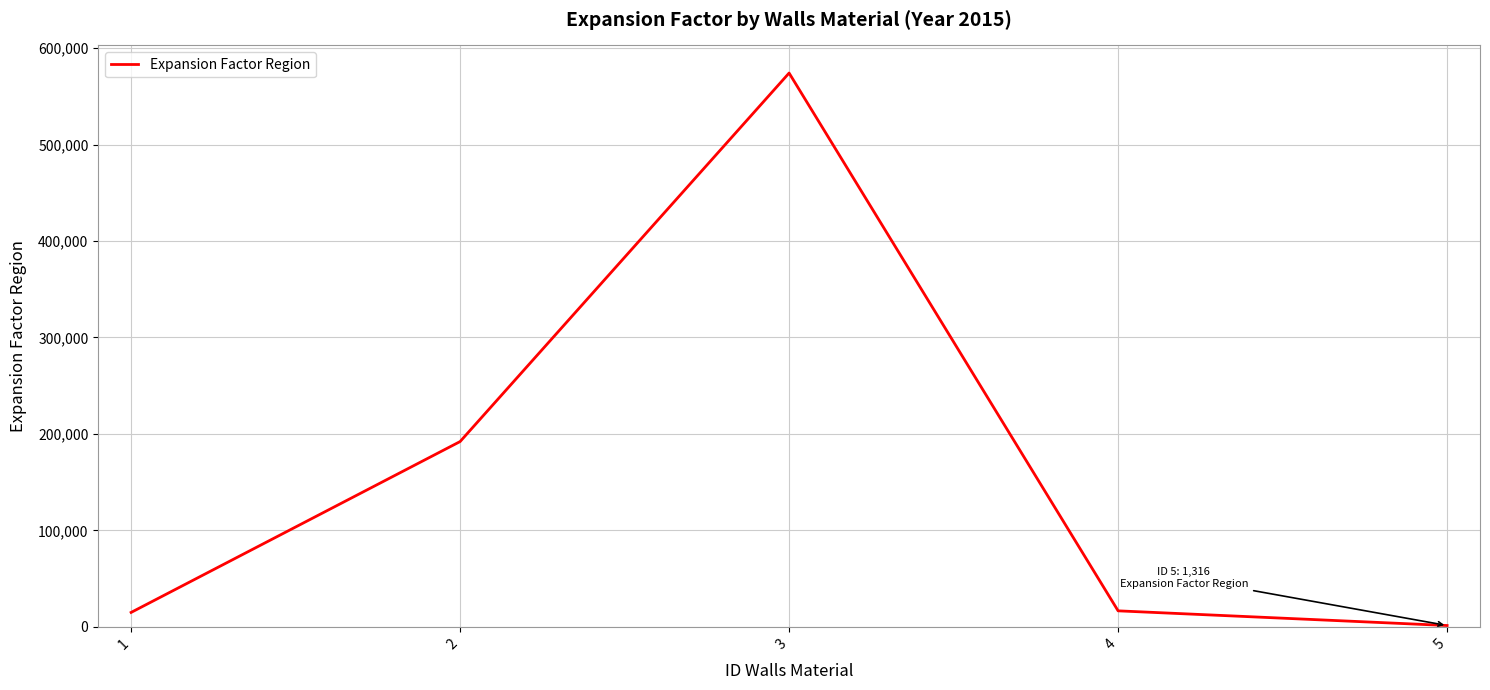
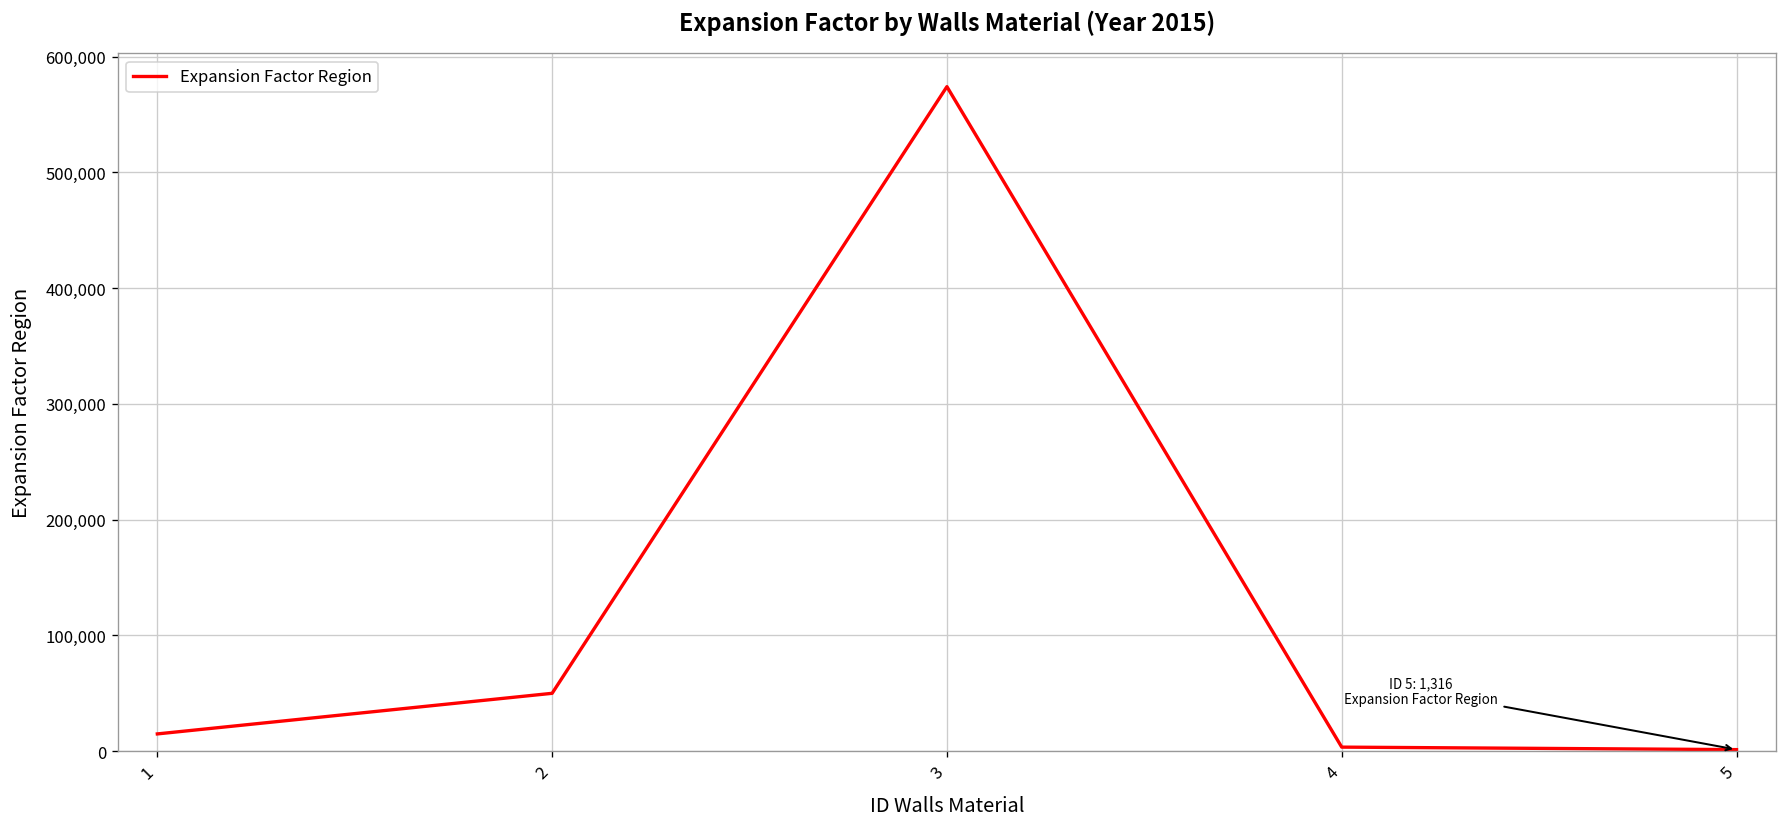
  {
    "1": "10,000",
-   "2": "190,000",
+   "2": "50,000",
    "3": "570,000",
-   "4": "20,000",
+   "4": "0",
    "5": "0"
  }
